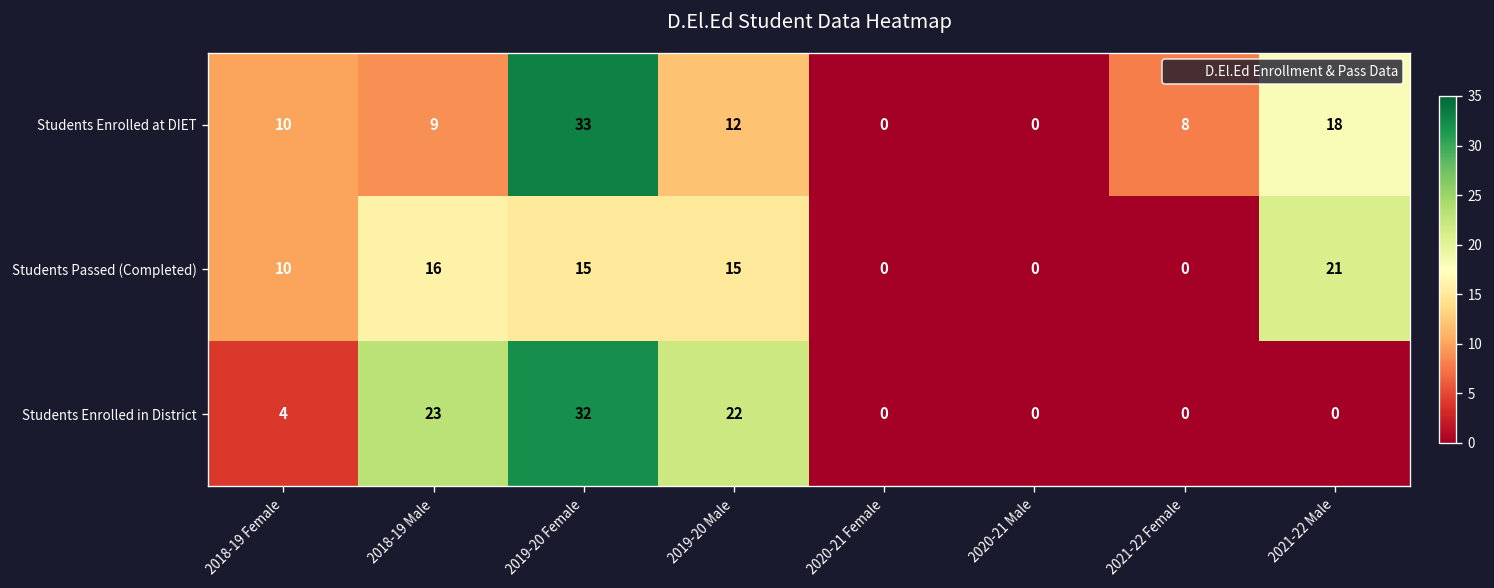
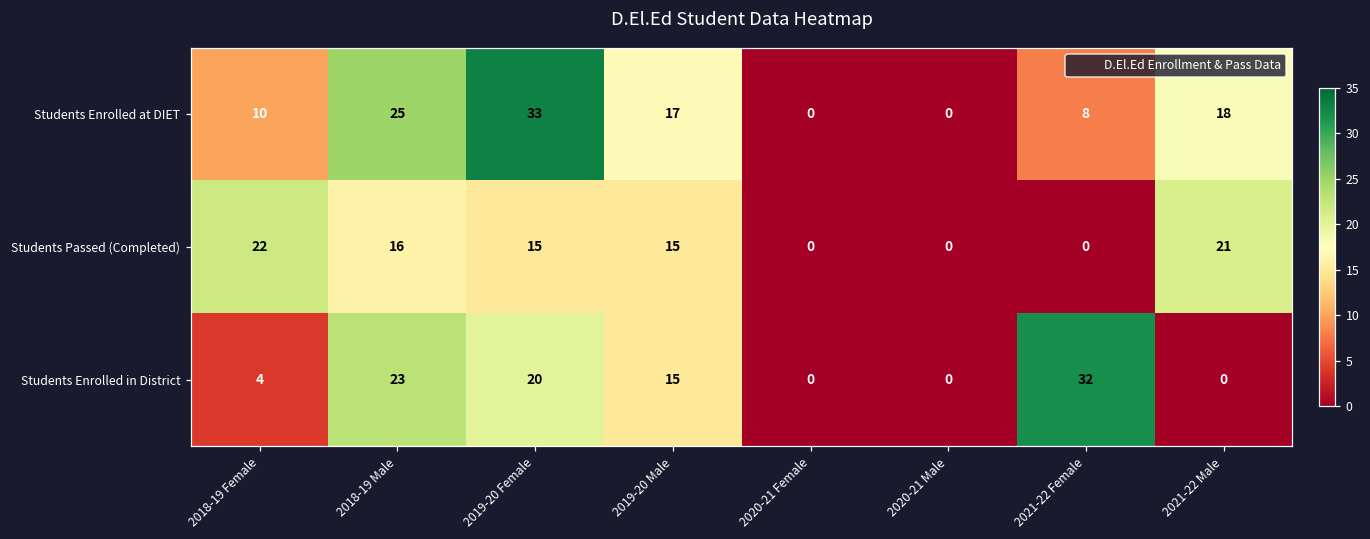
  {
    "Students Enrolled at DIET": {
      "2018-19 Female": 10,
-     "2018-19 Male": 9,
+     "2018-19 Male": 25,
      "2019-20 Female": 33,
-     "2019-20 Male": 12,
+     "2019-20 Male": 17,
      "2020-21 Female": 0,
      "2020-21 Male": 0,
      "2021-22 Female": 8,
      "2021-22 Male": 18
    },
    "Students Passed (Completed)": {
-     "2018-19 Female": 10,
+     "2018-19 Female": 22,
      "2018-19 Male": 16,
      "2019-20 Female": 15,
      "2019-20 Male": 15,
      "2020-21 Female": 0,
      "2020-21 Male": 0,
      "2021-22 Female": 0,
      "2021-22 Male": 21
    },
    "Students Enrolled in District": {
      "2018-19 Female": 4,
      "2018-19 Male": 23,
-     "2019-20 Female": 32,
-     "2019-20 Male": 22,
+     "2019-20 Female": 20,
+     "2019-20 Male": 15,
      "2020-21 Female": 0,
      "2020-21 Male": 0,
-     "2021-22 Female": 0,
+     "2021-22 Female": 32,
      "2021-22 Male": 0
    }
  }
